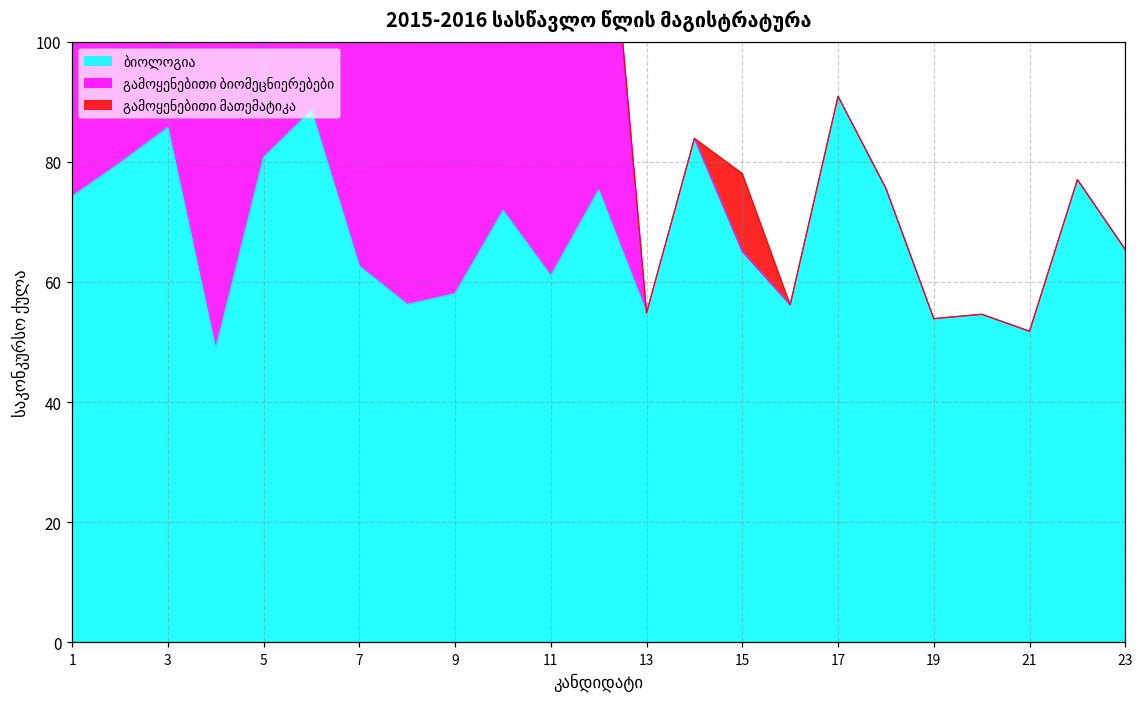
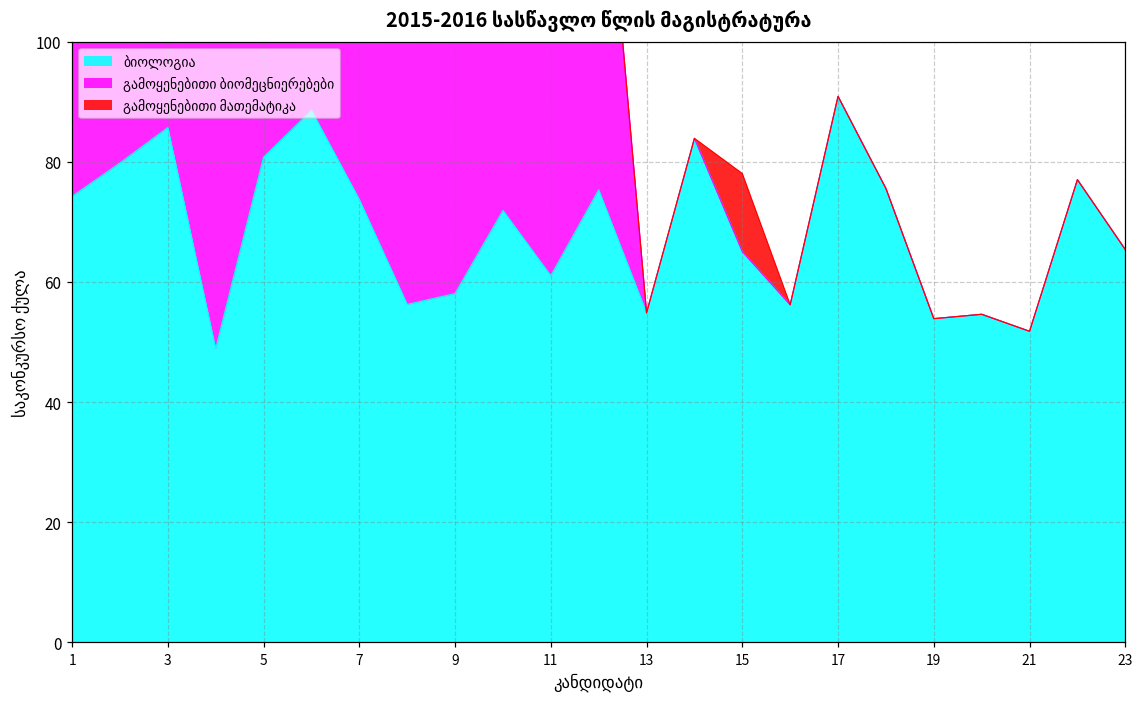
  {
    "ბიოლოგია": {
      "1": 74,
      "3": 86,
      "5": 81,
-     "7": 63,
+     "7": 74,
      "9": 58,
      "11": 61
    },
    "გამოყენებითი მათემატიკა": {
      "15": 13
    }
  }
